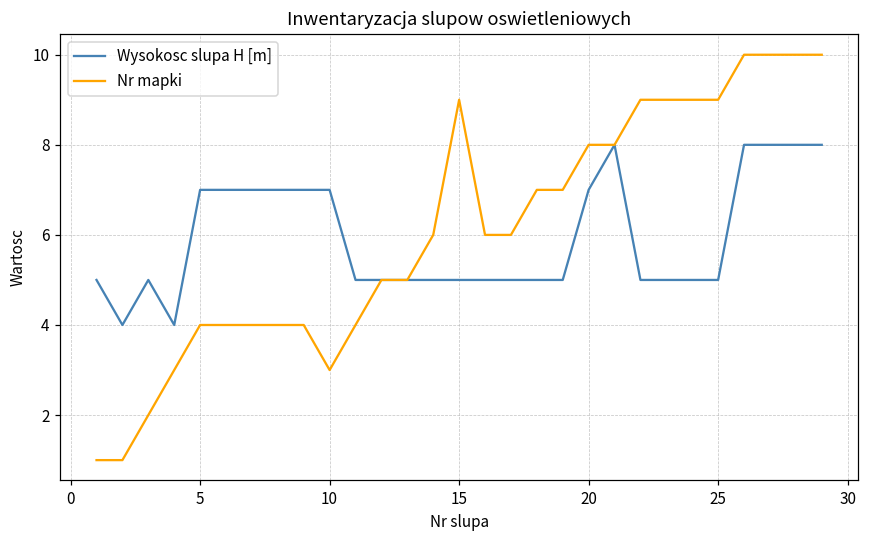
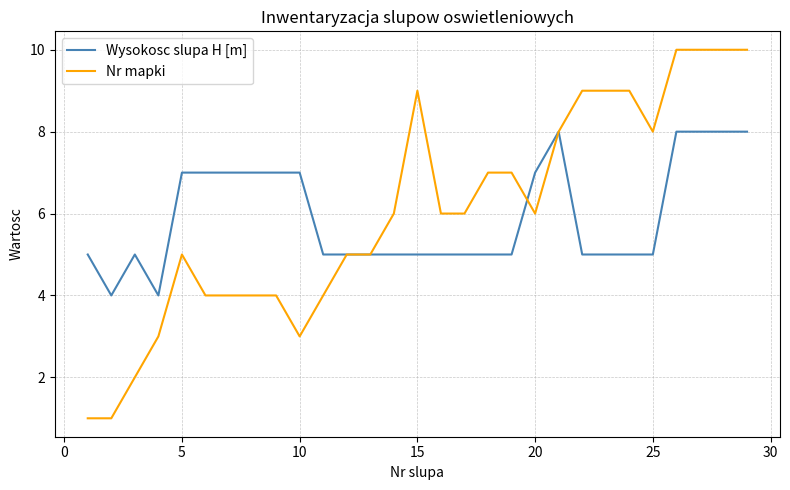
  {
    "Wysokosc slupa H [m]": {
      "5": 7,
      "10": 7,
      "15": 5,
      "20": 7,
      "25": 5
    },
    "Nr mapki": {
-     "5": 4,
+     "5": 5,
      "10": 3,
      "15": 9,
-     "20": 8,
-     "25": 9
+     "20": 6,
+     "25": 8
    }
  }
